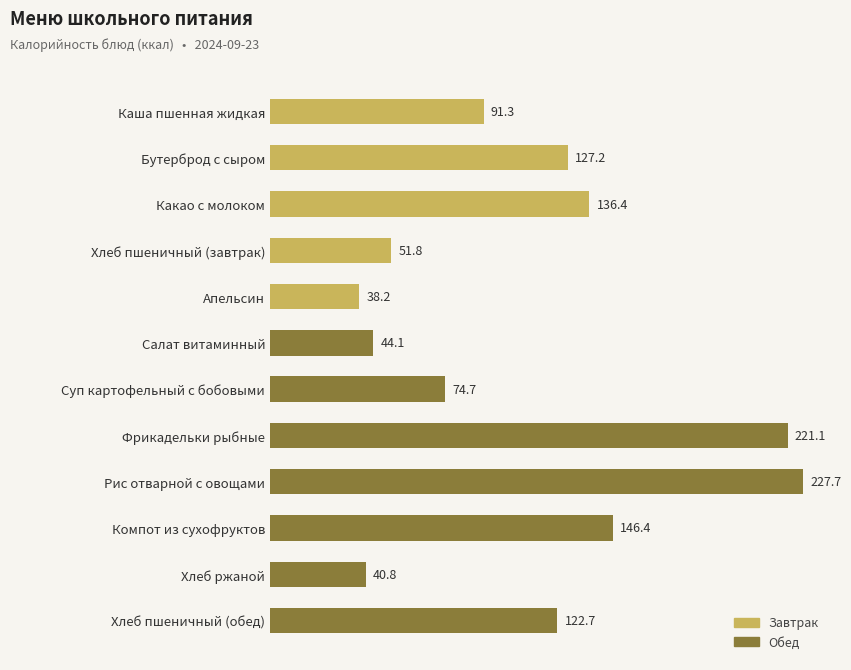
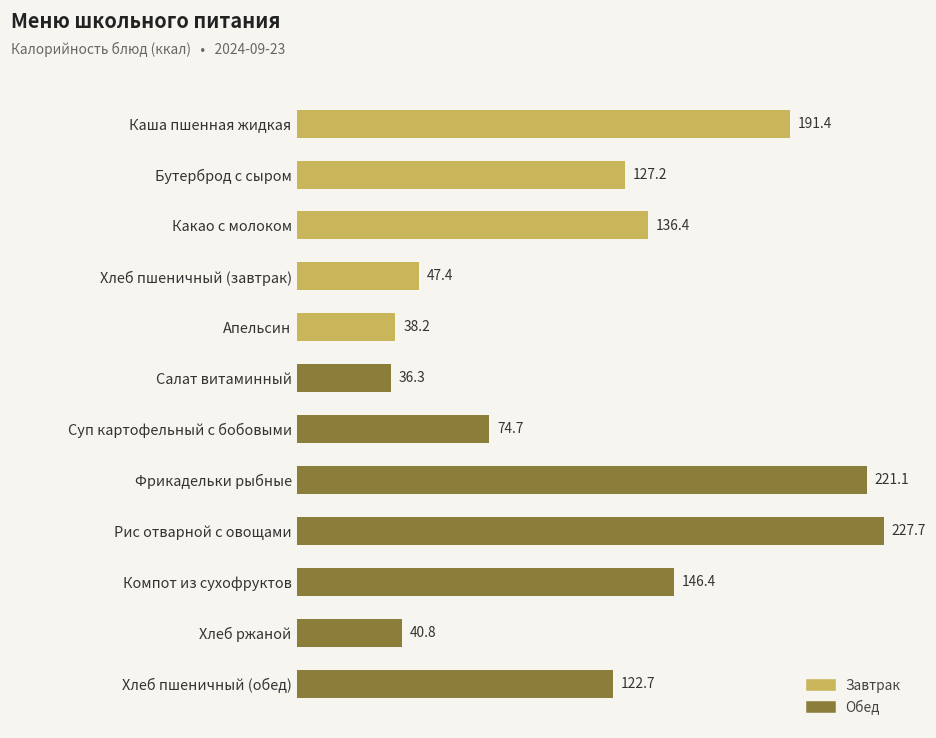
  {
-   "Каша пшенная жидкая": 91.3,
+   "Каша пшенная жидкая": 191.4,
    "Бутерброд с сыром": 127.2,
    "Какао с молоком": 136.4,
-   "Хлеб пшеничный (завтрак)": 51.8,
+   "Хлеб пшеничный (завтрак)": 47.4,
    "Апельсин": 38.2,
-   "Салат витаминный": 44.1,
+   "Салат витаминный": 36.3,
    "Суп картофельный с бобовыми": 74.7,
    "Фрикадельки рыбные": 221.1,
    "Рис отварной с овощами": 227.7,
    "Компот из сухофруктов": 146.4,
    "Хлеб ржаной": 40.8,
    "Хлеб пшеничный (обед)": 122.7
  }
